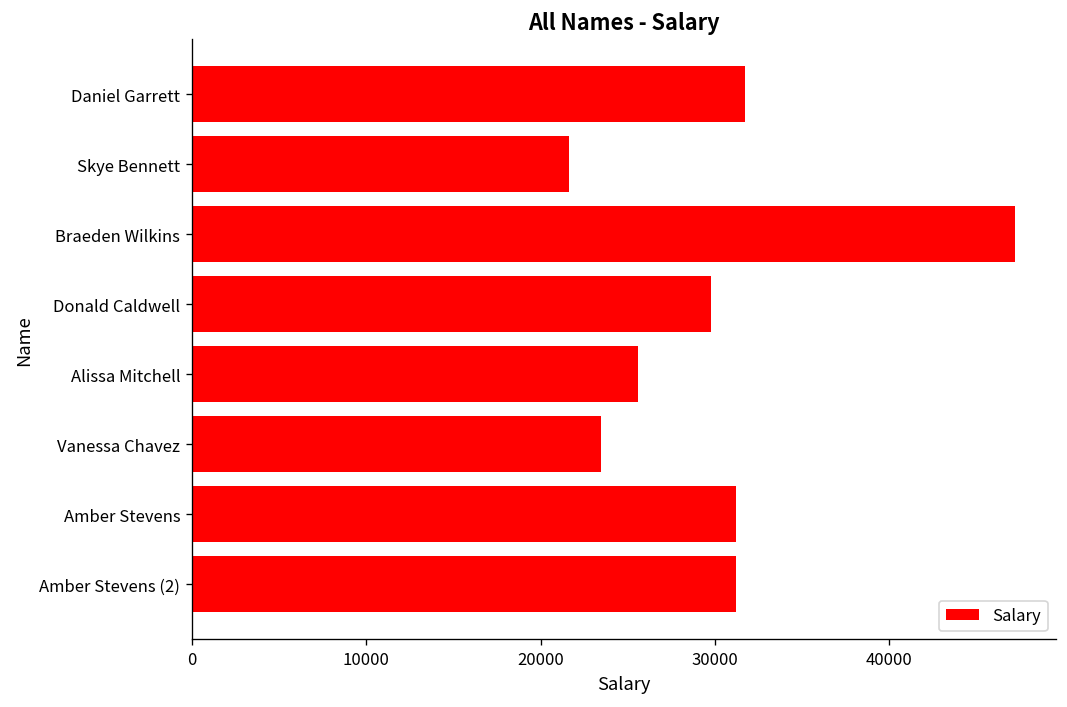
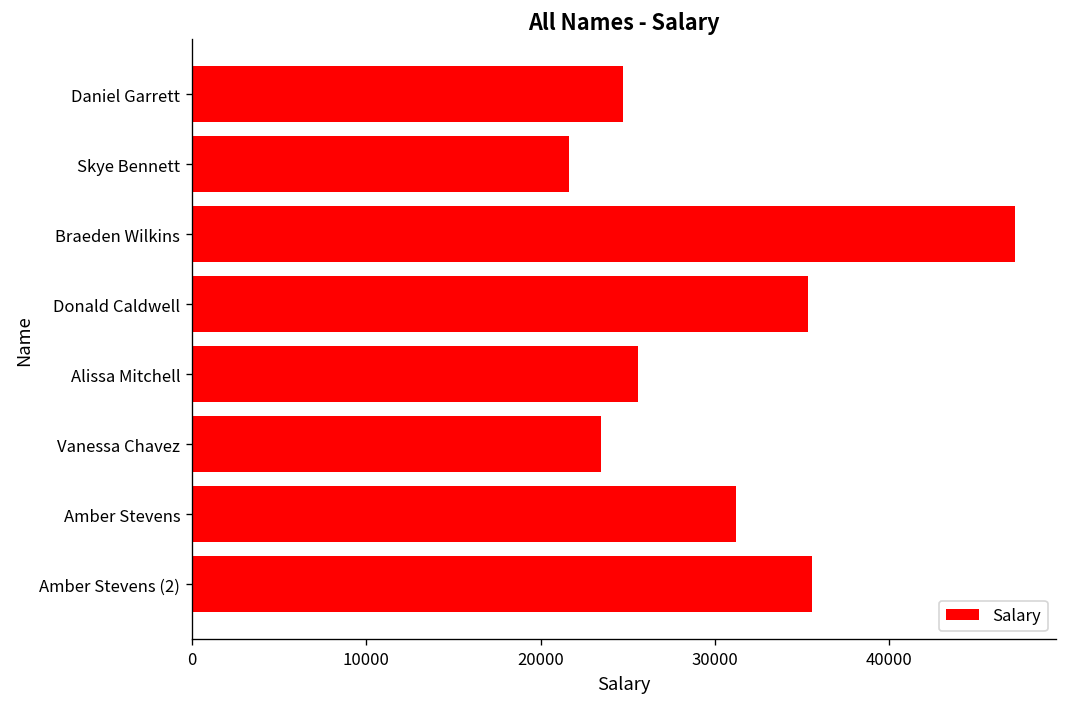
  {
-   "Daniel Garrett": 31700,
+   "Daniel Garrett": 24700,
    "Skye Bennett": 21600,
    "Braeden Wilkins": 47200,
-   "Donald Caldwell": 29800,
+   "Donald Caldwell": 35400,
    "Alissa Mitchell": 25600,
    "Vanessa Chavez": 23500,
    "Amber Stevens": 31200,
-   "Amber Stevens (2)": 31200
+   "Amber Stevens (2)": 35600
  }
